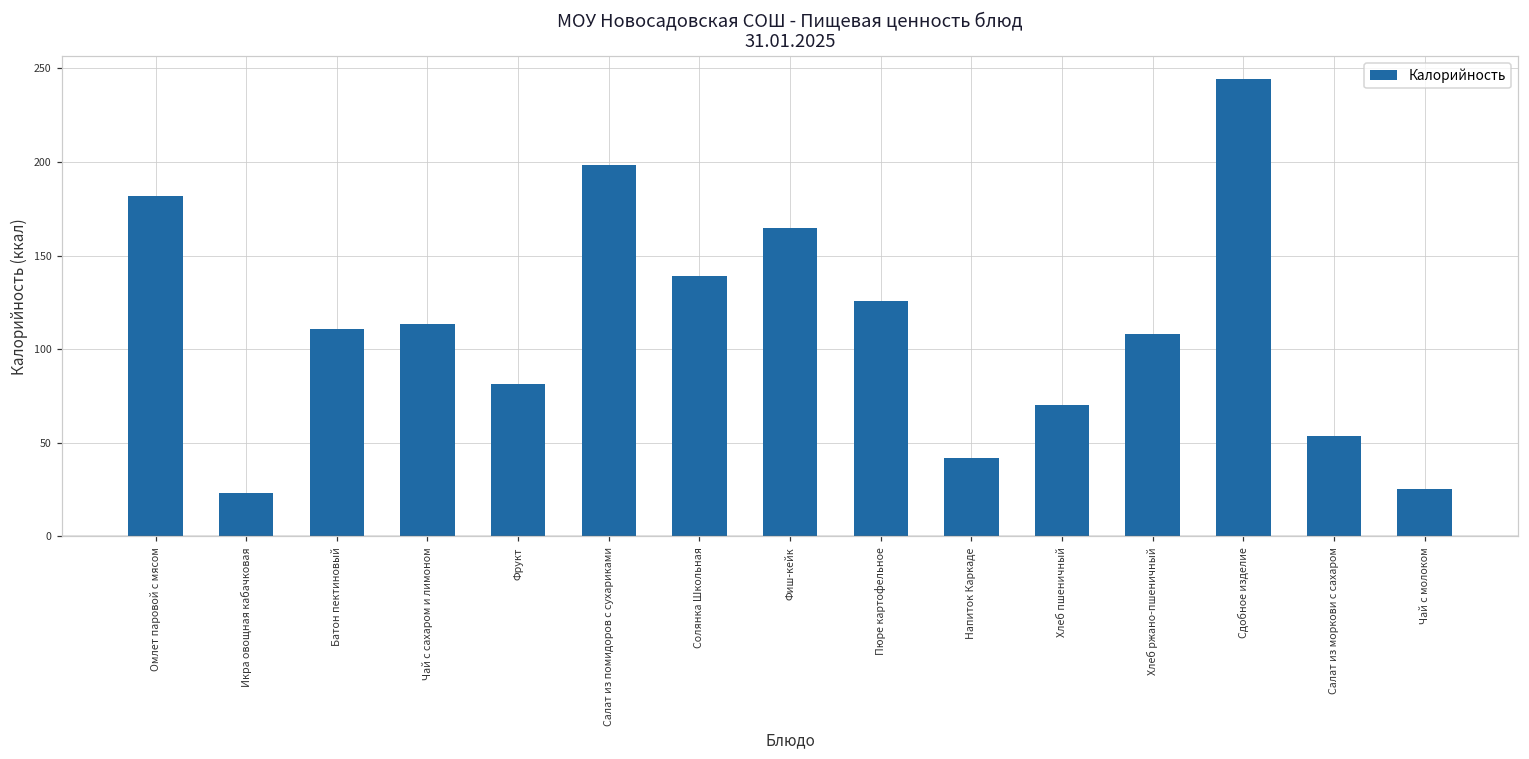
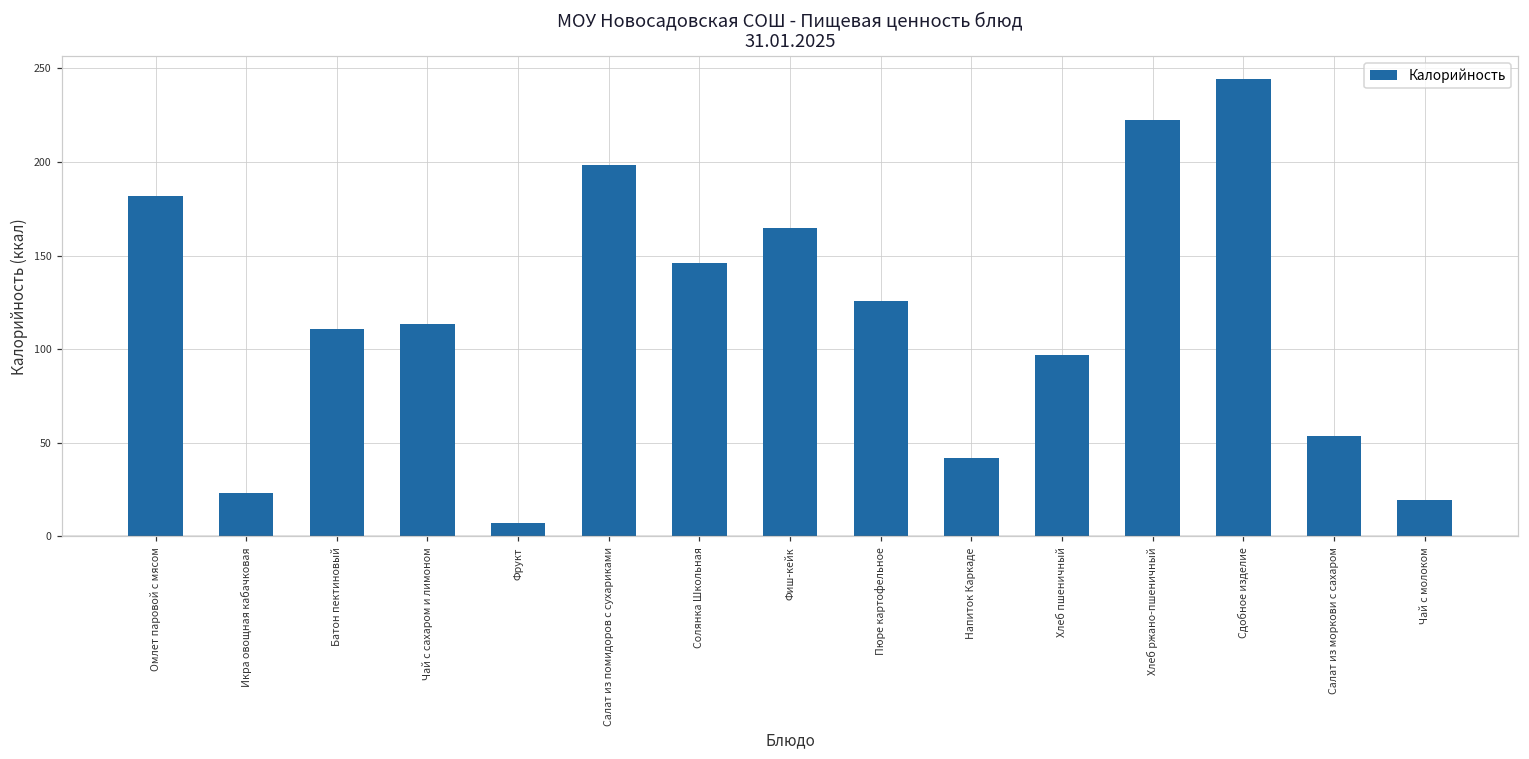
  {
    "Омлет паровой с мясом": 182,
    "Икра овощная кабачковая": 23,
    "Батон пектиновый": 111,
    "Чай с сахаром и лимоном": 114,
-   "Фрукт": 82,
+   "Фрукт": 7,
    "Салат из помидоров с сухариками": 198,
-   "Солянка Школьная": 139,
+   "Солянка Школьная": 146,
    "Фиш-кейк": 165,
    "Пюре картофельное": 126,
    "Напиток Каркаде": 42,
-   "Хлеб пшеничный": 70,
-   "Хлеб ржано-пшеничный": 108,
+   "Хлеб пшеничный": 97,
+   "Хлеб ржано-пшеничный": 222,
    "Сдобное изделие": 244,
    "Салат из моркови с сахаром": 54,
-   "Чай с молоком": 26
+   "Чай с молоком": 20
  }
